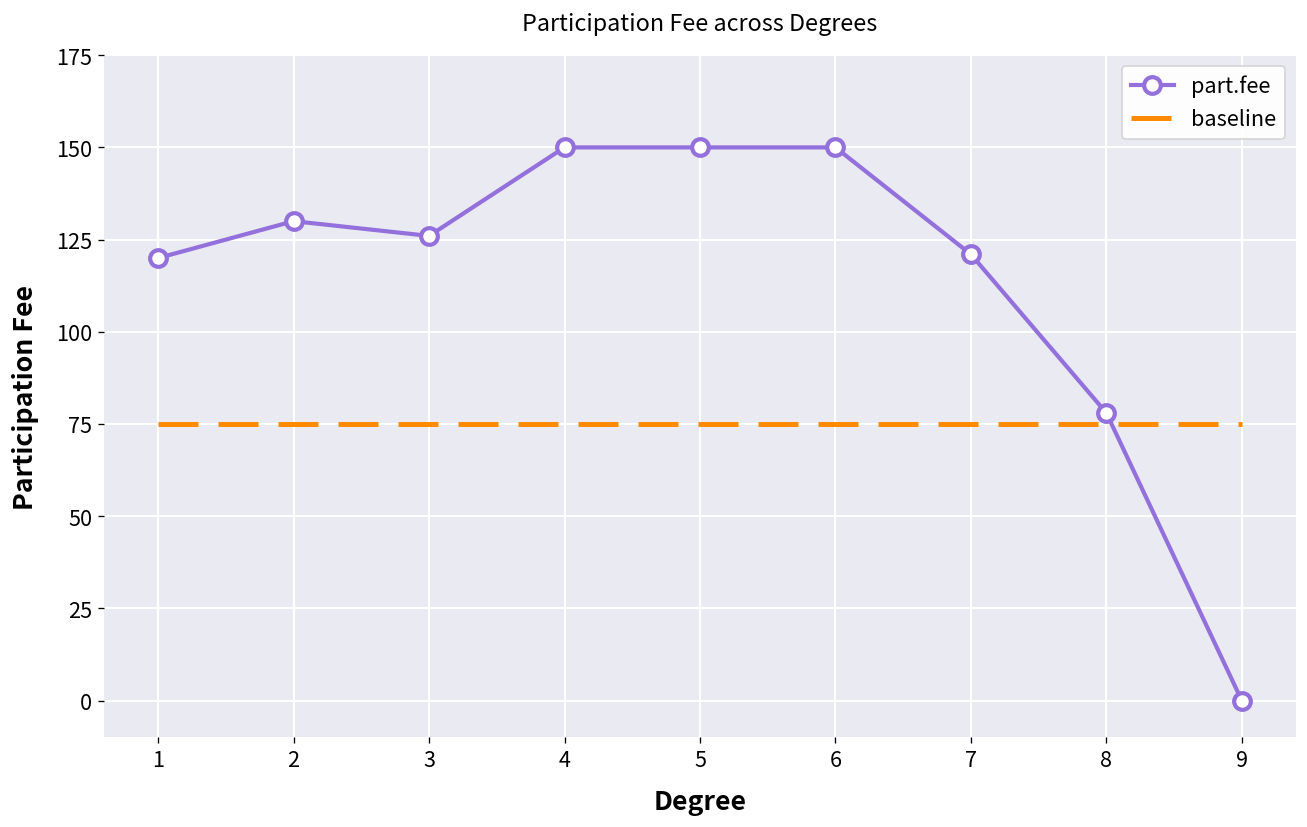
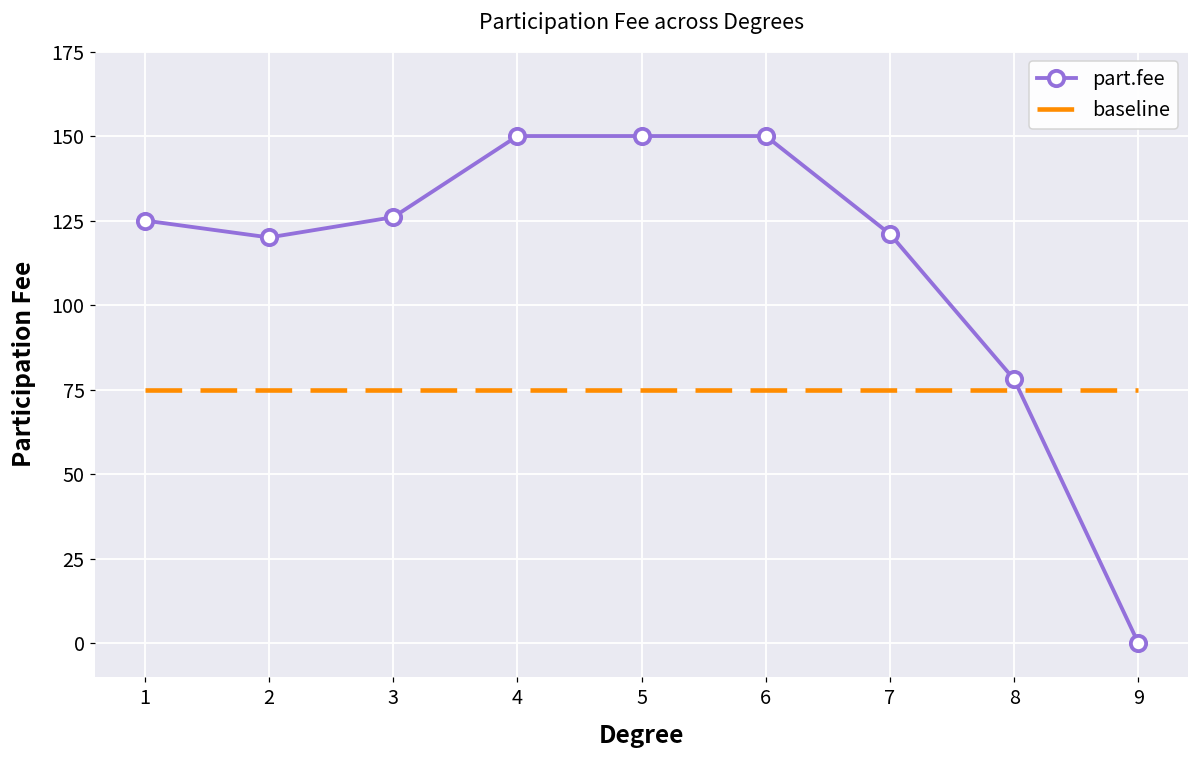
  {
    "part.fee": {
-     "1": 120,
-     "2": 130,
+     "1": 125,
+     "2": 120,
      "3": 126,
      "4": 150,
      "5": 150,
      "6": 150,
      "7": 121,
      "8": 78,
      "9": 0
    },
    "baseline": {
      "1": 75,
      "2": 75,
      "3": 75,
      "4": 75,
      "5": 75,
      "6": 75,
      "7": 75,
      "8": 75,
      "9": 75
    }
  }
